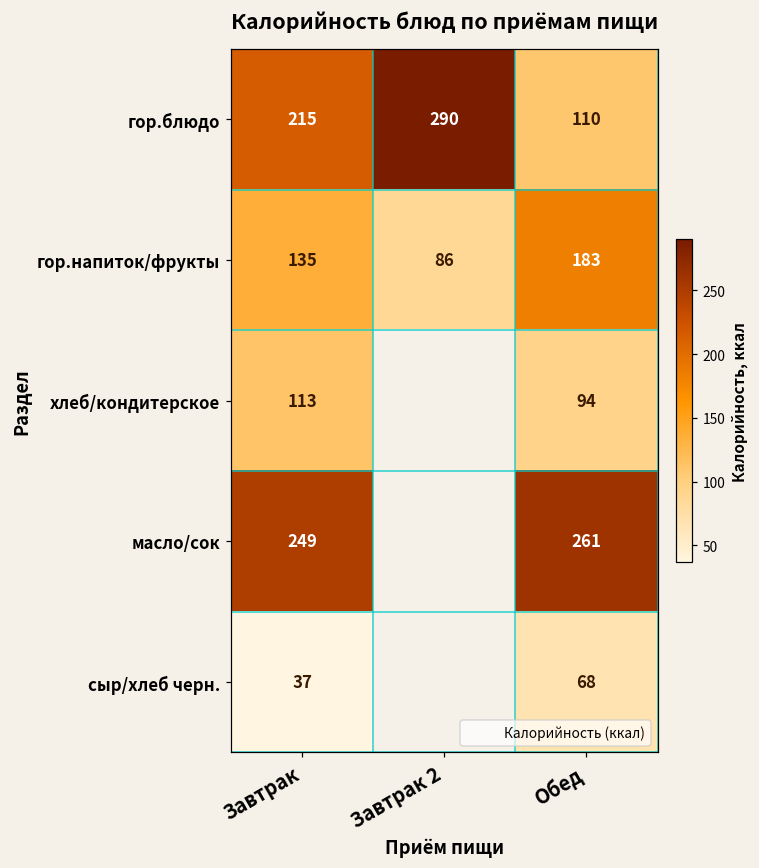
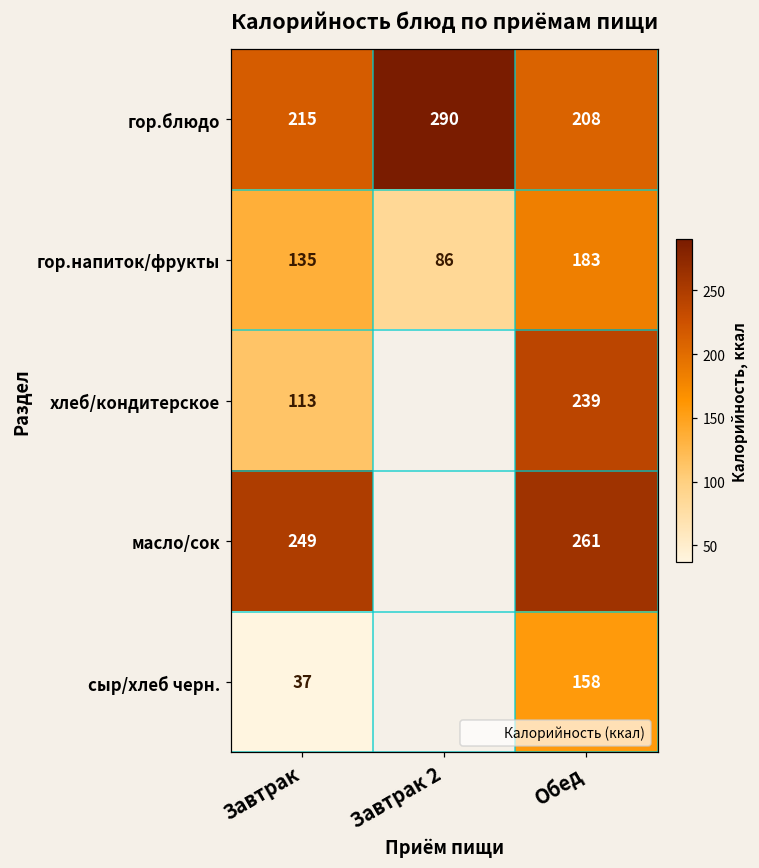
  {
    "гор.блюдо": {
      "Завтрак": 215,
      "Завтрак 2": 290,
-     "Обед": 110
+     "Обед": 208
    },
    "гор.напиток/фрукты": {
      "Завтрак": 135,
      "Завтрак 2": 86,
      "Обед": 183
    },
    "хлеб/кондитерское": {
      "Завтрак": 113,
-     "Обед": 94
+     "Обед": 239
    },
    "масло/сок": {
      "Завтрак": 249,
      "Обед": 261
    },
    "сыр/хлеб черн.": {
      "Завтрак": 37,
-     "Обед": 68
+     "Обед": 158
    }
  }
